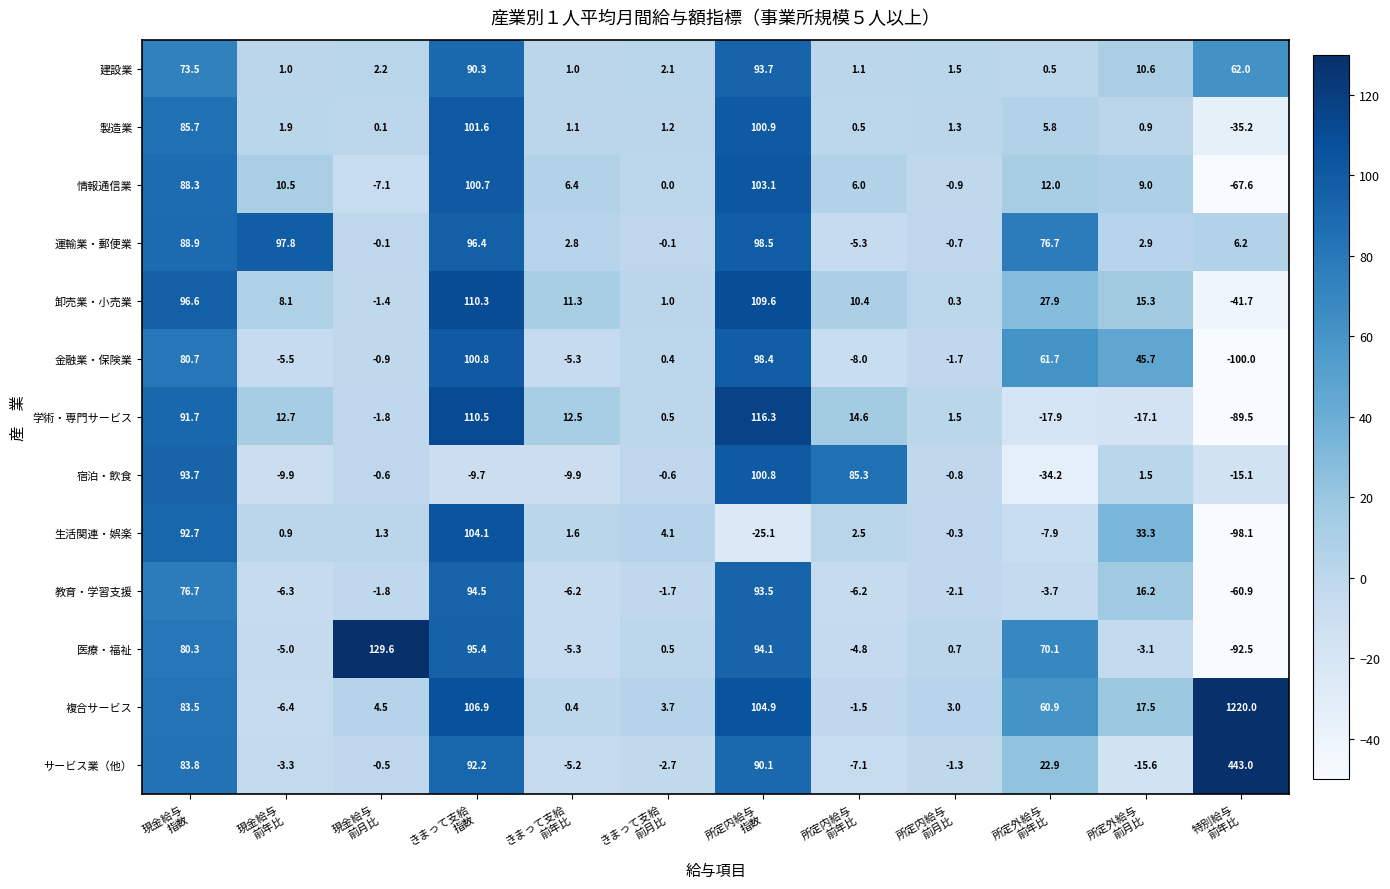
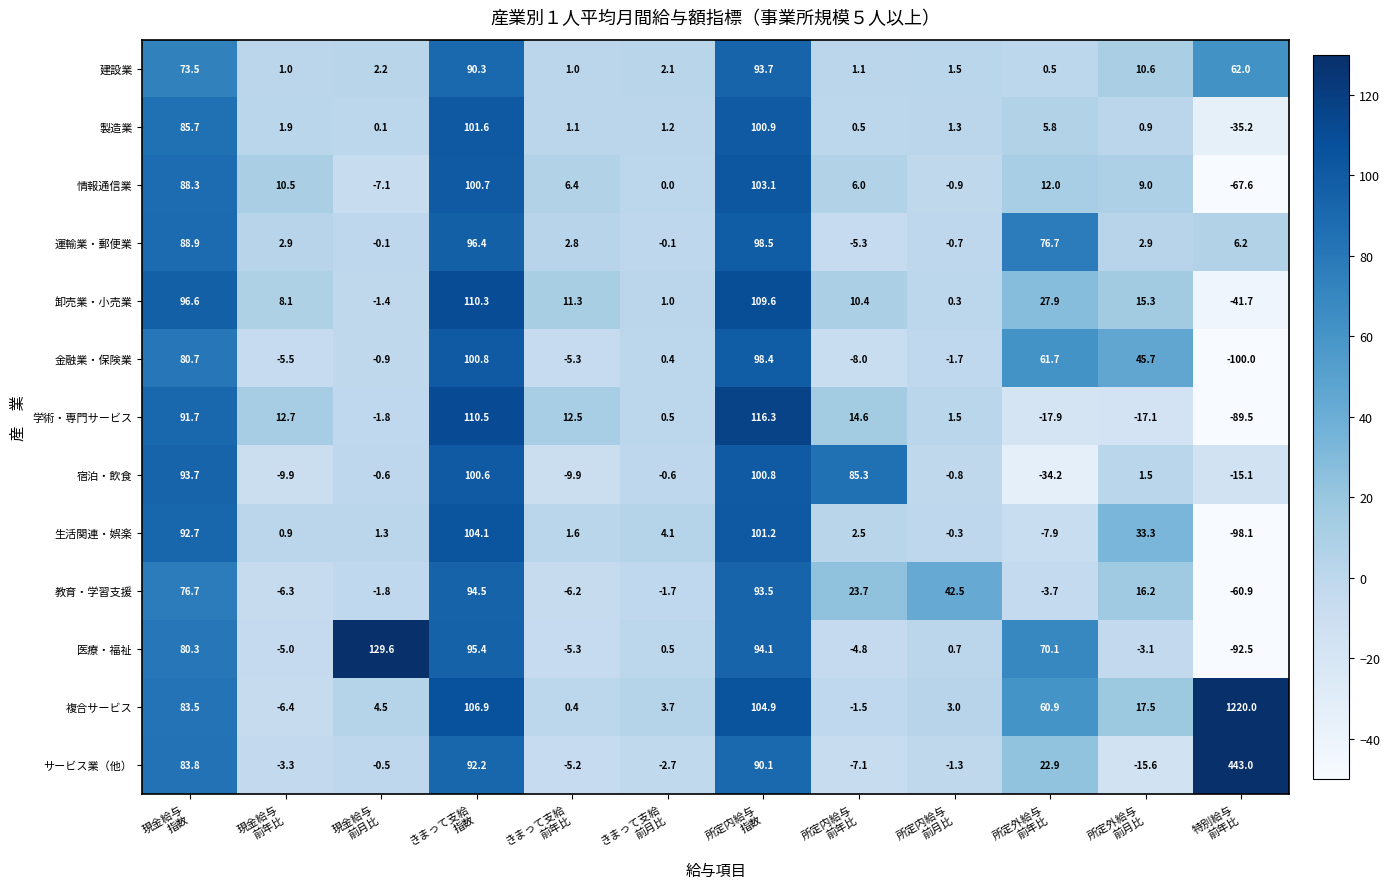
  {
    "建設業": {
      "現金給与 指数": 73.5,
      "現金給与 前年比": 1.0,
      "現金給与 前月比": 2.2,
      "きまって支給 指数": 90.3,
      "きまって支給 前年比": 1.0,
      "きまって支給 前月比": 2.1,
      "所定内給与 指数": 93.7,
      "所定内給与 前年比": 1.1,
      "所定内給与 前月比": 1.5,
      "所定外給与 前年比": 0.5,
      "所定外給与 前月比": 10.6,
      "特別給与 前年比": 62.0
    },
    "製造業": {
      "現金給与 指数": 85.7,
      "現金給与 前年比": 1.9,
      "現金給与 前月比": 0.1,
      "きまって支給 指数": 101.6,
      "きまって支給 前年比": 1.1,
      "きまって支給 前月比": 1.2,
      "所定内給与 指数": 100.9,
      "所定内給与 前年比": 0.5,
      "所定内給与 前月比": 1.3,
      "所定外給与 前年比": 5.8,
      "所定外給与 前月比": 0.9,
      "特別給与 前年比": -35.2
    },
    "情報通信業": {
      "現金給与 指数": 88.3,
      "現金給与 前年比": 10.5,
      "現金給与 前月比": -7.1,
      "きまって支給 指数": 100.7,
      "きまって支給 前年比": 6.4,
      "きまって支給 前月比": 0.0,
      "所定内給与 指数": 103.1,
      "所定内給与 前年比": 6.0,
      "所定内給与 前月比": -0.9,
      "所定外給与 前年比": 12.0,
      "所定外給与 前月比": 9.0,
      "特別給与 前年比": -67.6
    },
    "運輸業・郵便業": {
      "現金給与 指数": 88.9,
-     "現金給与 前年比": 97.8,
+     "現金給与 前年比": 2.9,
      "現金給与 前月比": -0.1,
      "きまって支給 指数": 96.4,
      "きまって支給 前年比": 2.8,
      "きまって支給 前月比": -0.1,
      "所定内給与 指数": 98.5,
      "所定内給与 前年比": -5.3,
      "所定内給与 前月比": -0.7,
      "所定外給与 前年比": 76.7,
      "所定外給与 前月比": 2.9,
      "特別給与 前年比": 6.2
    },
    "卸売業・小売業": {
      "現金給与 指数": 96.6,
      "現金給与 前年比": 8.1,
      "現金給与 前月比": -1.4,
      "きまって支給 指数": 110.3,
      "きまって支給 前年比": 11.3,
      "きまって支給 前月比": 1.0,
      "所定内給与 指数": 109.6,
      "所定内給与 前年比": 10.4,
      "所定内給与 前月比": 0.3,
      "所定外給与 前年比": 27.9,
      "所定外給与 前月比": 15.3,
      "特別給与 前年比": -41.7
    },
    "金融業・保険業": {
      "現金給与 指数": 80.7,
      "現金給与 前年比": -5.5,
      "現金給与 前月比": -0.9,
      "きまって支給 指数": 100.8,
      "きまって支給 前年比": -5.3,
      "きまって支給 前月比": 0.4,
      "所定内給与 指数": 98.4,
      "所定内給与 前年比": -8.0,
      "所定内給与 前月比": -1.7,
      "所定外給与 前年比": 61.7,
      "所定外給与 前月比": 45.7,
      "特別給与 前年比": -100.0
    },
    "学術・専門サービス": {
      "現金給与 指数": 91.7,
      "現金給与 前年比": 12.7,
      "現金給与 前月比": -1.8,
      "きまって支給 指数": 110.5,
      "きまって支給 前年比": 12.5,
      "きまって支給 前月比": 0.5,
      "所定内給与 指数": 116.3,
      "所定内給与 前年比": 14.6,
      "所定内給与 前月比": 1.5,
      "所定外給与 前年比": -17.9,
      "所定外給与 前月比": -17.1,
      "特別給与 前年比": -89.5
    },
    "宿泊・飲食": {
      "現金給与 指数": 93.7,
      "現金給与 前年比": -9.9,
      "現金給与 前月比": -0.6,
-     "きまって支給 指数": -9.7,
+     "きまって支給 指数": 100.6,
      "きまって支給 前年比": -9.9,
      "きまって支給 前月比": -0.6,
      "所定内給与 指数": 100.8,
      "所定内給与 前年比": 85.3,
      "所定内給与 前月比": -0.8,
      "所定外給与 前年比": -34.2,
      "所定外給与 前月比": 1.5,
      "特別給与 前年比": -15.1
    },
    "生活関連・娯楽": {
      "現金給与 指数": 92.7,
      "現金給与 前年比": 0.9,
      "現金給与 前月比": 1.3,
      "きまって支給 指数": 104.1,
      "きまって支給 前年比": 1.6,
      "きまって支給 前月比": 4.1,
-     "所定内給与 指数": -25.1,
+     "所定内給与 指数": 101.2,
      "所定内給与 前年比": 2.5,
      "所定内給与 前月比": -0.3,
      "所定外給与 前年比": -7.9,
      "所定外給与 前月比": 33.3,
      "特別給与 前年比": -98.1
    },
    "教育・学習支援": {
      "現金給与 指数": 76.7,
      "現金給与 前年比": -6.3,
      "現金給与 前月比": -1.8,
      "きまって支給 指数": 94.5,
      "きまって支給 前年比": -6.2,
      "きまって支給 前月比": -1.7,
      "所定内給与 指数": 93.5,
-     "所定内給与 前年比": -6.2,
-     "所定内給与 前月比": -2.1,
+     "所定内給与 前年比": 23.7,
+     "所定内給与 前月比": 42.5,
      "所定外給与 前年比": -3.7,
      "所定外給与 前月比": 16.2,
      "特別給与 前年比": -60.9
    },
    "医療・福祉": {
      "現金給与 指数": 80.3,
      "現金給与 前年比": -5.0,
      "現金給与 前月比": 129.6,
      "きまって支給 指数": 95.4,
      "きまって支給 前年比": -5.3,
      "きまって支給 前月比": 0.5,
      "所定内給与 指数": 94.1,
      "所定内給与 前年比": -4.8,
      "所定内給与 前月比": 0.7,
      "所定外給与 前年比": 70.1,
      "所定外給与 前月比": -3.1,
      "特別給与 前年比": -92.5
    },
    "複合サービス": {
      "現金給与 指数": 83.5,
      "現金給与 前年比": -6.4,
      "現金給与 前月比": 4.5,
      "きまって支給 指数": 106.9,
      "きまって支給 前年比": 0.4,
      "きまって支給 前月比": 3.7,
      "所定内給与 指数": 104.9,
      "所定内給与 前年比": -1.5,
      "所定内給与 前月比": 3.0,
      "所定外給与 前年比": 60.9,
      "所定外給与 前月比": 17.5,
      "特別給与 前年比": 1220.0
    },
    "サービス業（他）": {
      "現金給与 指数": 83.8,
      "現金給与 前年比": -3.3,
      "現金給与 前月比": -0.5,
      "きまって支給 指数": 92.2,
      "きまって支給 前年比": -5.2,
      "きまって支給 前月比": -2.7,
      "所定内給与 指数": 90.1,
      "所定内給与 前年比": -7.1,
      "所定内給与 前月比": -1.3,
      "所定外給与 前年比": 22.9,
      "所定外給与 前月比": -15.6,
      "特別給与 前年比": 443.0
    }
  }
